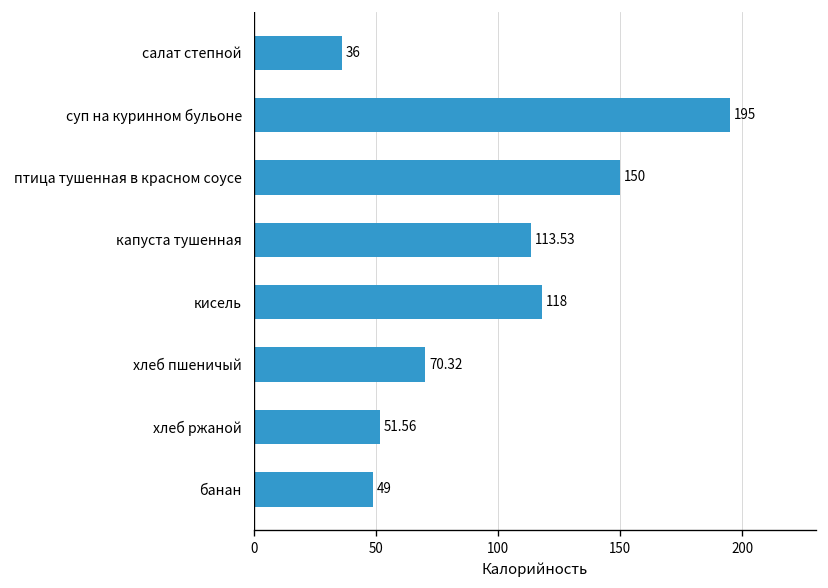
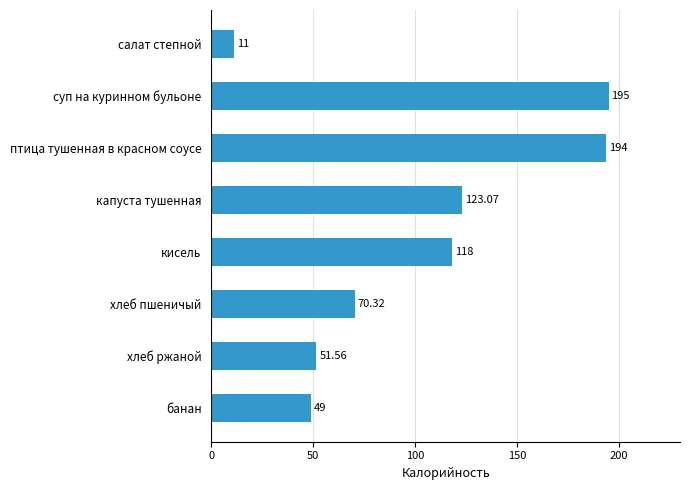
  {
-   "салат степной": 36,
+   "салат степной": 11,
    "суп на куринном бульоне": 195,
-   "птица тушенная в красном соусе": 150,
-   "капуста тушенная": 113.53,
+   "птица тушенная в красном соусе": 194,
+   "капуста тушенная": 123.07,
    "кисель": 118,
    "хлеб пшеничый": 70.32,
    "хлеб ржаной": 51.56,
    "банан": 49
  }
